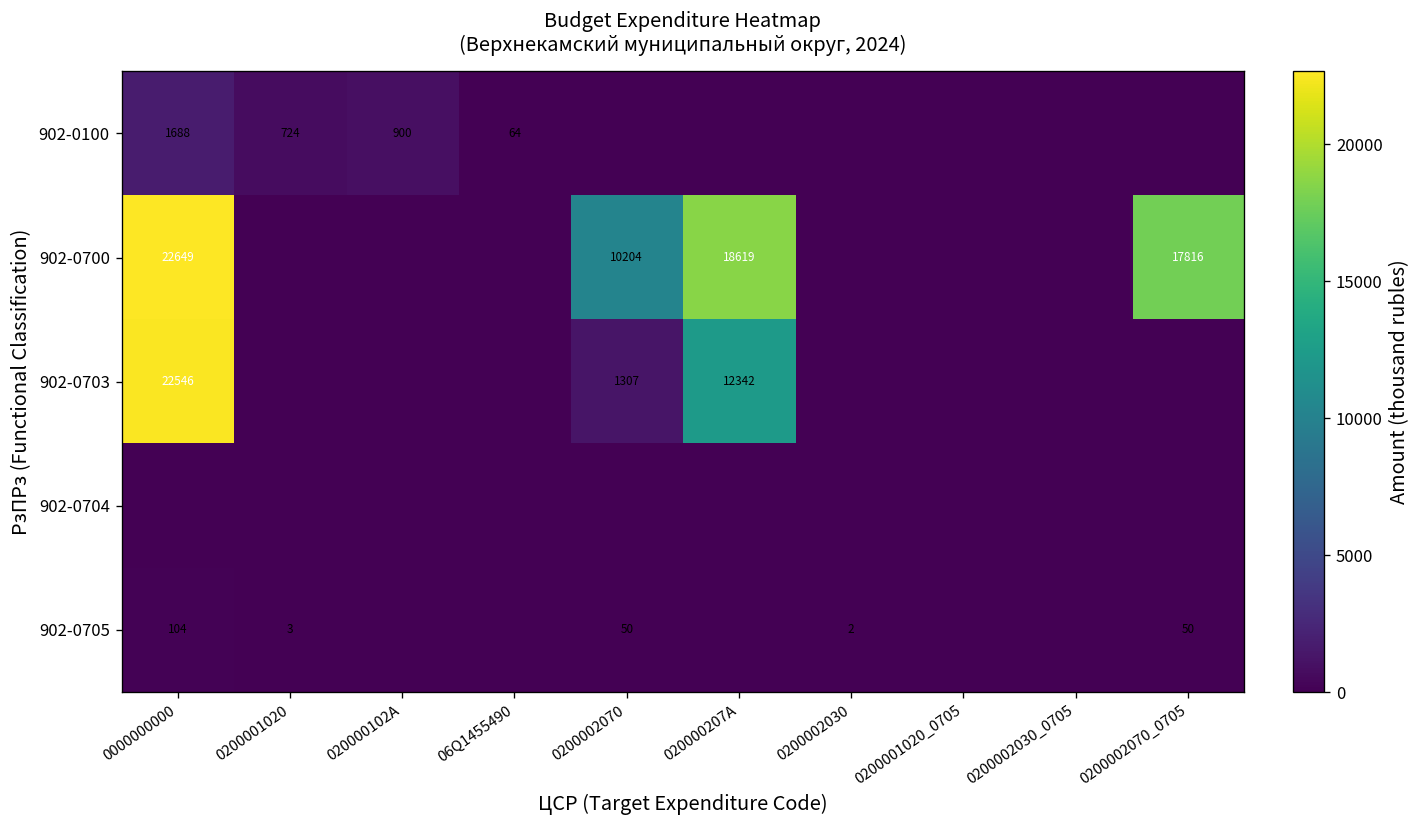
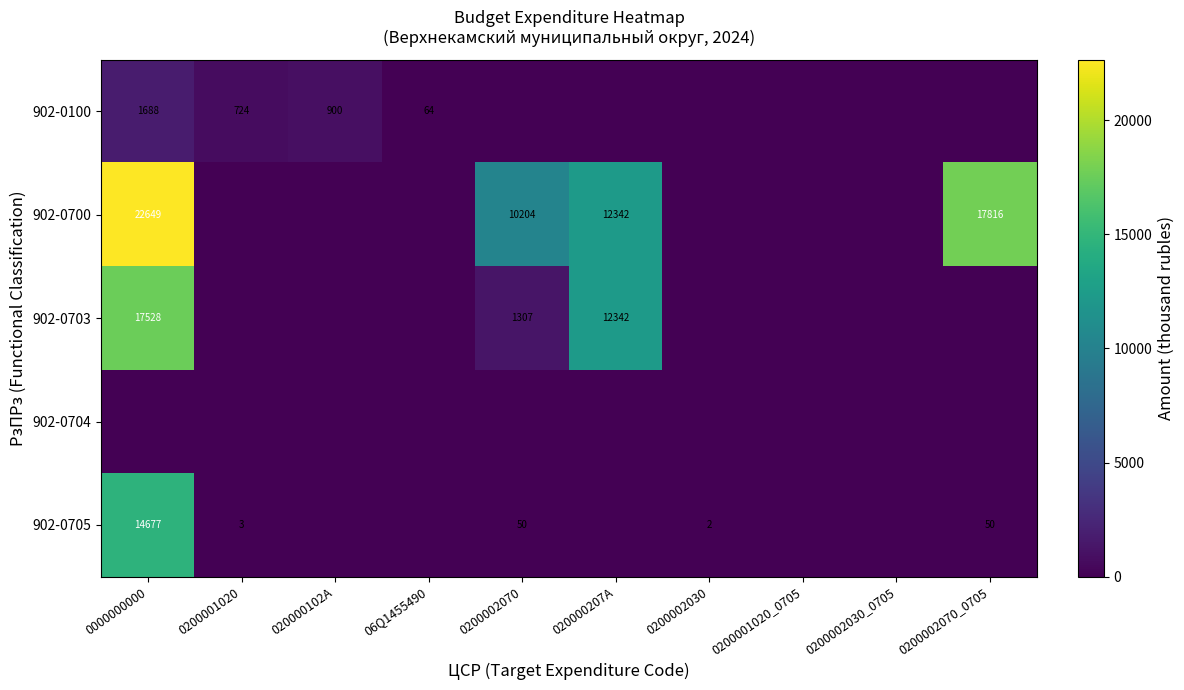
  {
    "902-0100": {
      "0000000000": 1688,
      "0200001020": 724,
      "020000102A": 900,
      "06Q1455490": 64
    },
    "902-0700": {
      "0000000000": 22649,
      "0200002070": 10204,
-     "020000207A": 18619,
+     "020000207A": 12342,
      "0200002070_0705": 17816
    },
    "902-0703": {
-     "0000000000": 22546,
+     "0000000000": 17528,
      "0200002070": 1307,
      "020000207A": 12342
    },
    "902-0705": {
-     "0000000000": 104,
+     "0000000000": 14677,
      "0200001020": 3,
      "0200002070": 50,
      "0200002030": 2,
      "0200002070_0705": 50
    }
  }
